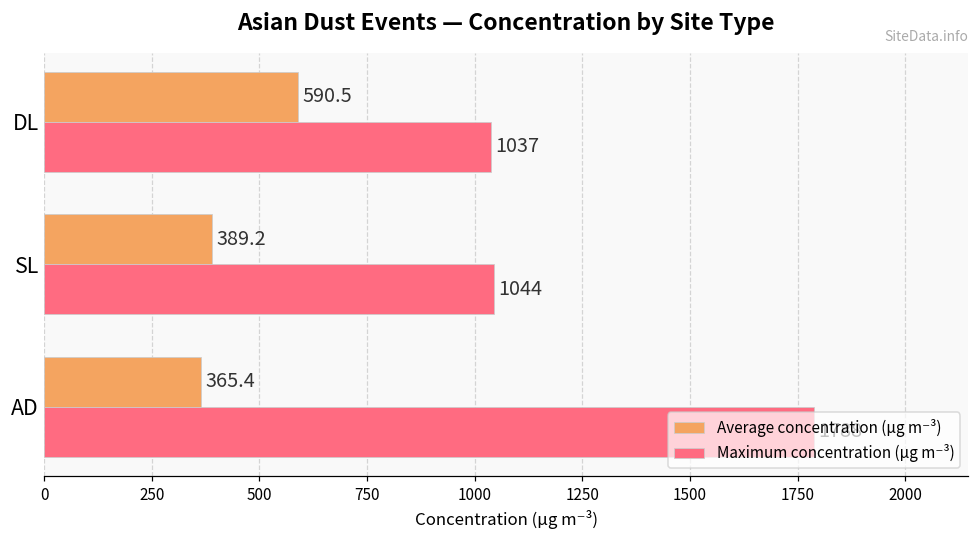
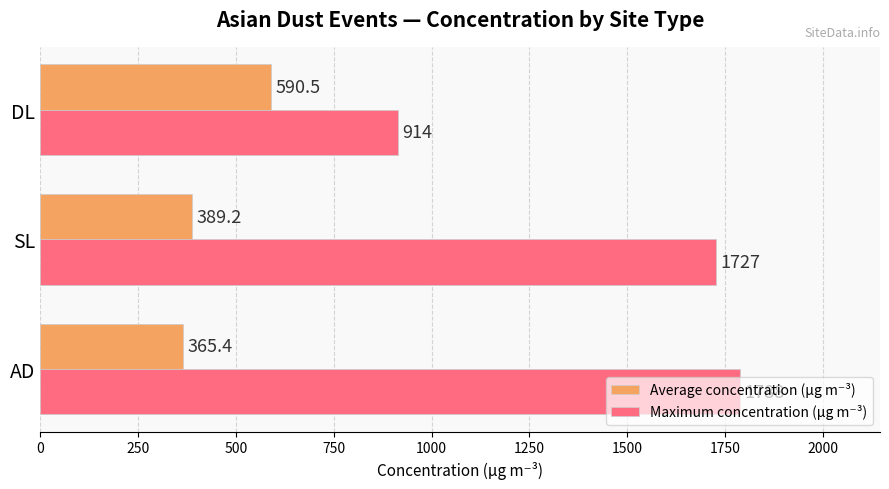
  {
    "Average concentration (µg m⁻³)": {
      "DL": 590.5,
      "SL": 389.2,
      "AD": 365.4
    },
    "Maximum concentration (µg m⁻³)": {
-     "DL": 1037,
-     "SL": 1044
+     "DL": 914,
+     "SL": 1727
    }
  }
